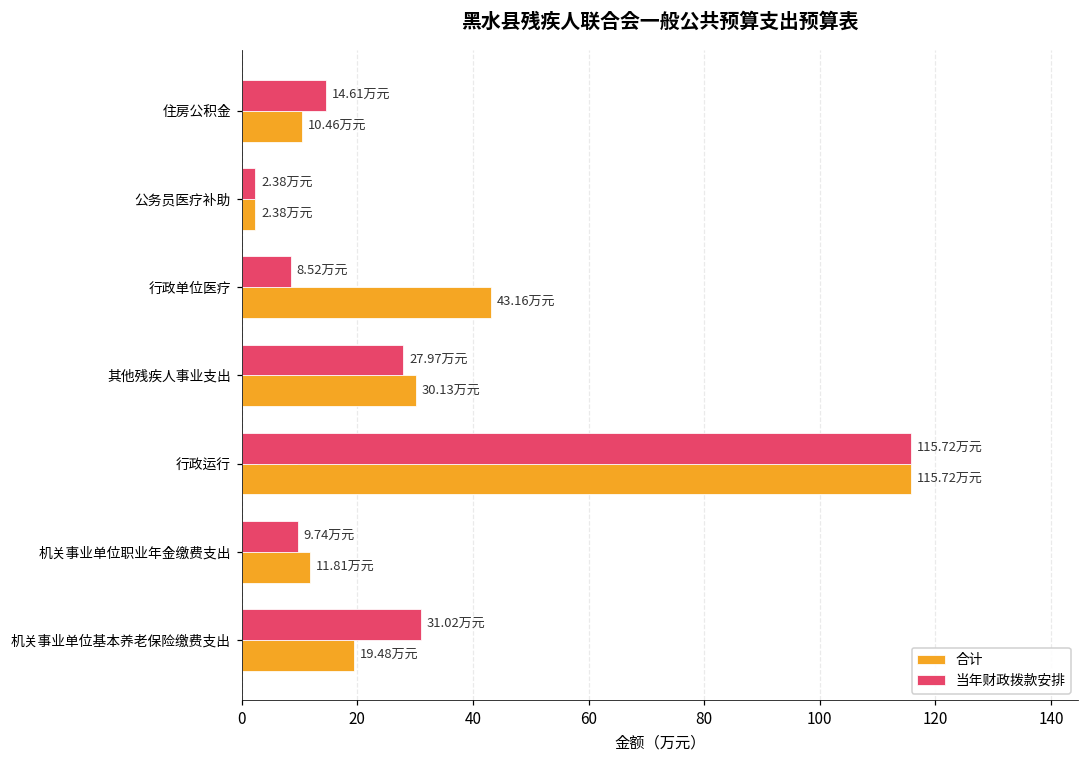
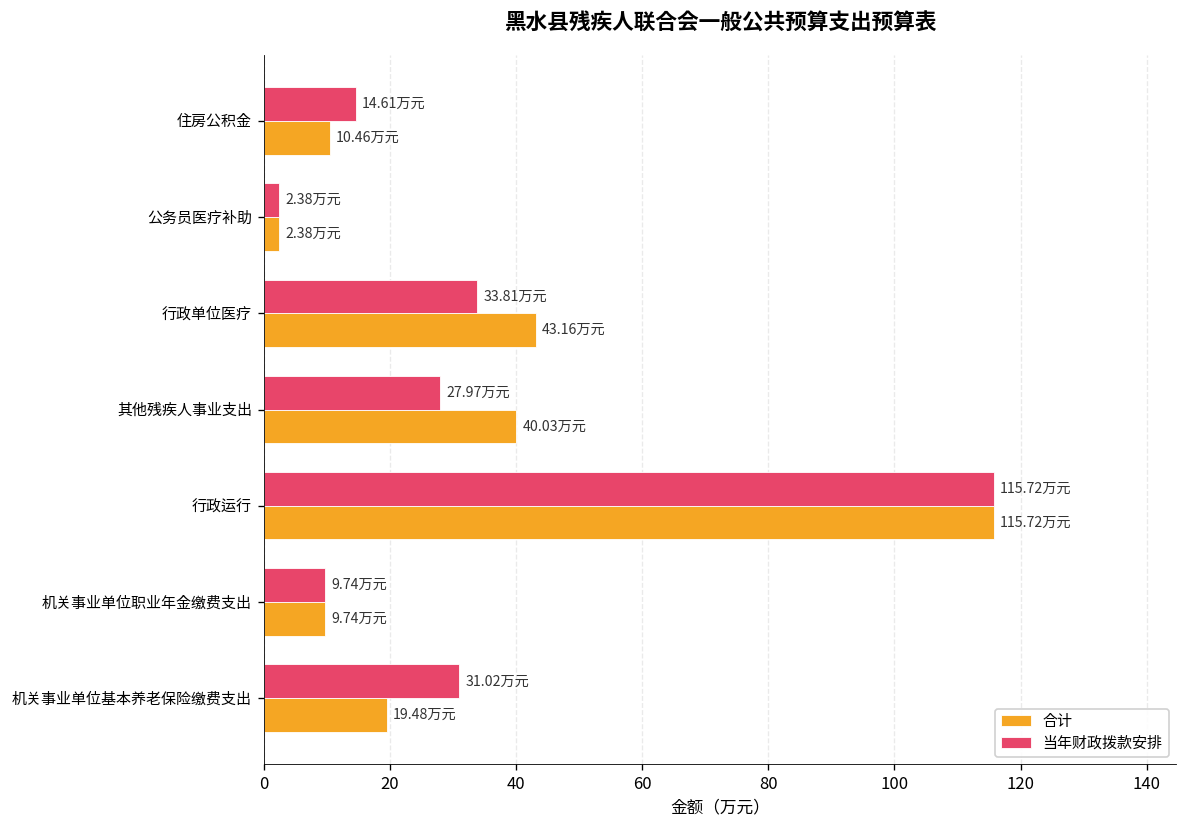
  {
    "合计": {
      "住房公积金": 10.46,
      "公务员医疗补助": 2.38,
      "行政单位医疗": 43.16,
-     "其他残疾人事业支出": 30.13,
+     "其他残疾人事业支出": 40.03,
      "行政运行": 115.72,
-     "机关事业单位职业年金缴费支出": 11.81,
+     "机关事业单位职业年金缴费支出": 9.74,
      "机关事业单位基本养老保险缴费支出": 19.48
    },
    "当年财政拨款安排": {
      "住房公积金": 14.61,
      "公务员医疗补助": 2.38,
-     "行政单位医疗": 8.52,
+     "行政单位医疗": 33.81,
      "其他残疾人事业支出": 27.97,
      "行政运行": 115.72,
      "机关事业单位职业年金缴费支出": 9.74,
      "机关事业单位基本养老保险缴费支出": 31.02
    }
  }
